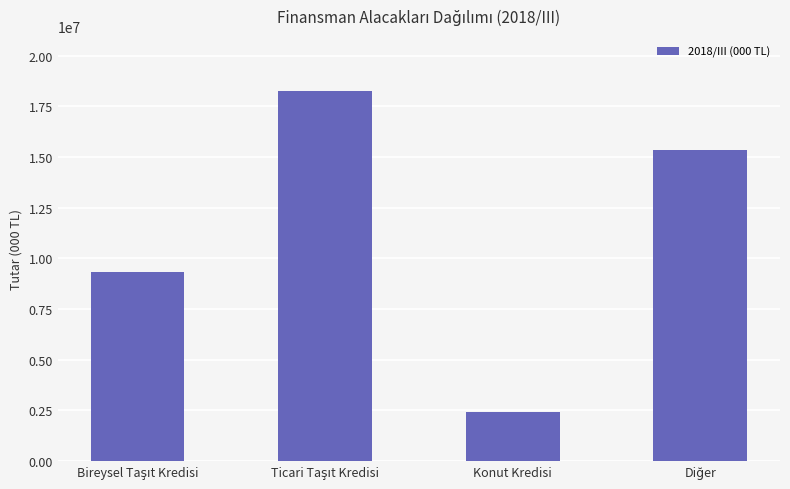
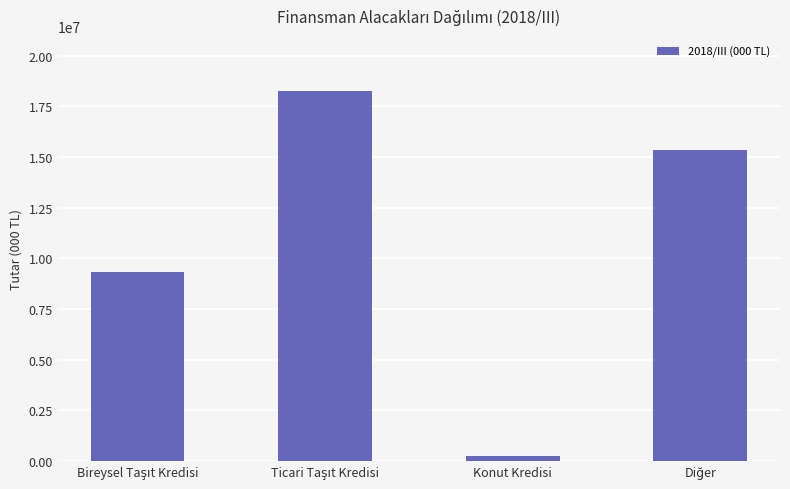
  {
    "Bireysel Taşıt Kredisi": 9300000,
    "Ticari Taşıt Kredisi": 18200000,
-   "Konut Kredisi": 2400000,
+   "Konut Kredisi": 300000,
    "Diğer": 15400000
  }
